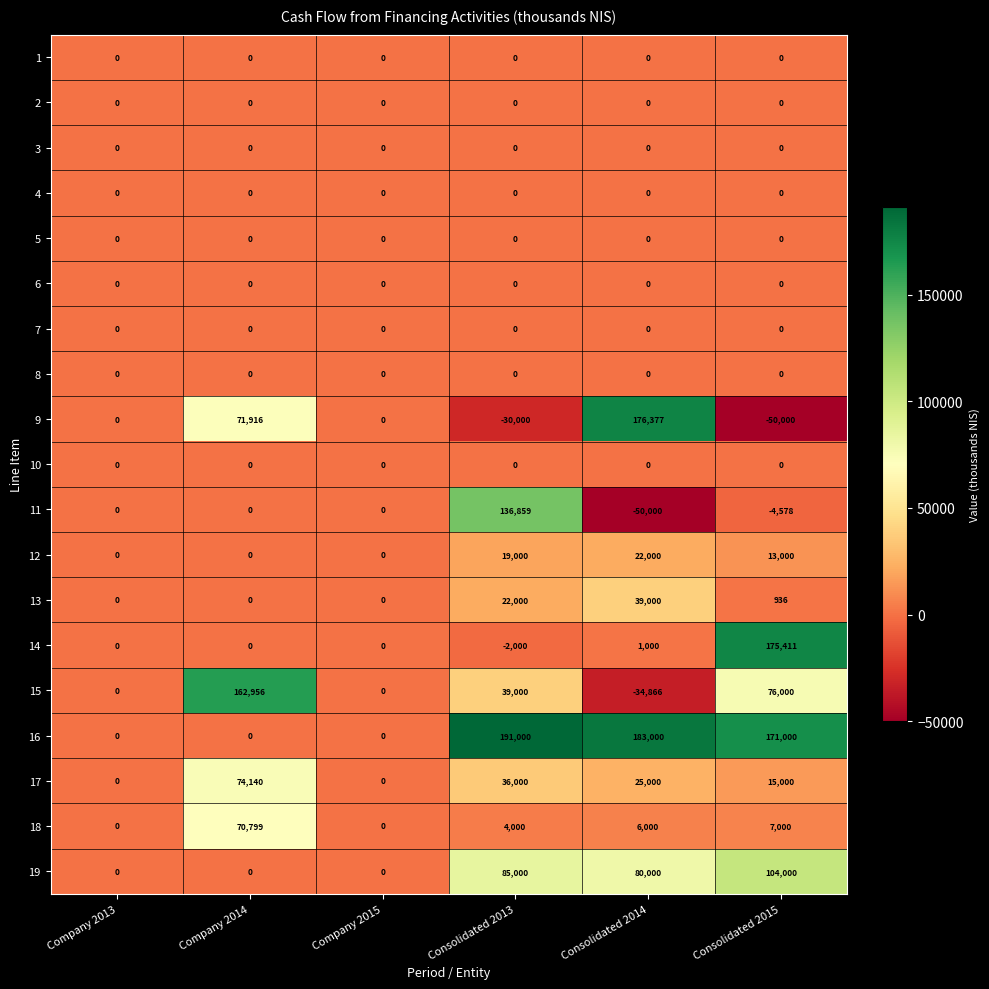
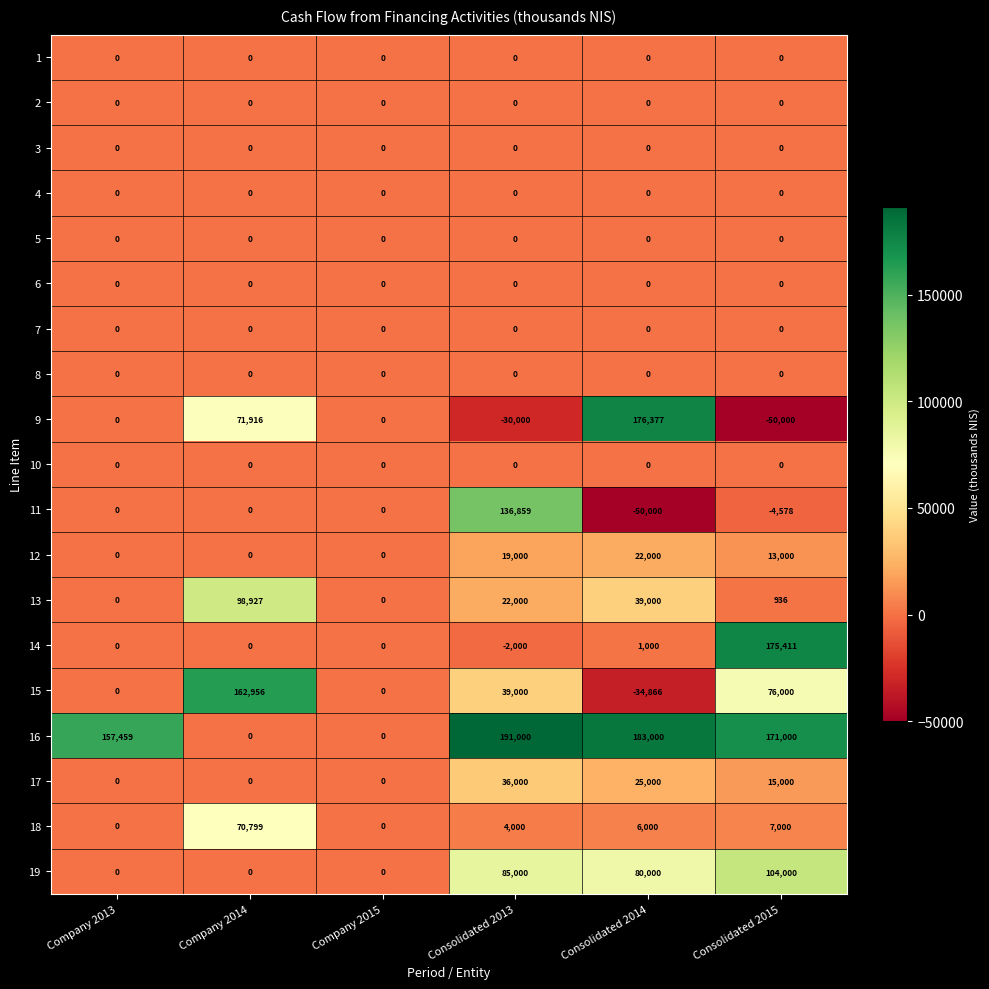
  {
    "1": {
      "Company 2013": "0",
      "Company 2014": "0",
      "Company 2015": "0",
      "Consolidated 2013": "0",
      "Consolidated 2014": "0",
      "Consolidated 2015": "0"
    },
    "2": {
      "Company 2013": "0",
      "Company 2014": "0",
      "Company 2015": "0",
      "Consolidated 2013": "0",
      "Consolidated 2014": "0",
      "Consolidated 2015": "0"
    },
    "3": {
      "Company 2013": "0",
      "Company 2014": "0",
      "Company 2015": "0",
      "Consolidated 2013": "0",
      "Consolidated 2014": "0",
      "Consolidated 2015": "0"
    },
    "4": {
      "Company 2013": "0",
      "Company 2014": "0",
      "Company 2015": "0",
      "Consolidated 2013": "0",
      "Consolidated 2014": "0",
      "Consolidated 2015": "0"
    },
    "5": {
      "Company 2013": "0",
      "Company 2014": "0",
      "Company 2015": "0",
      "Consolidated 2013": "0",
      "Consolidated 2014": "0",
      "Consolidated 2015": "0"
    },
    "6": {
      "Company 2013": "0",
      "Company 2014": "0",
      "Company 2015": "0",
      "Consolidated 2013": "0",
      "Consolidated 2014": "0",
      "Consolidated 2015": "0"
    },
    "7": {
      "Company 2013": "0",
      "Company 2014": "0",
      "Company 2015": "0",
      "Consolidated 2013": "0",
      "Consolidated 2014": "0",
      "Consolidated 2015": "0"
    },
    "8": {
      "Company 2013": "0",
      "Company 2014": "0",
      "Company 2015": "0",
      "Consolidated 2013": "0",
      "Consolidated 2014": "0",
      "Consolidated 2015": "0"
    },
    "9": {
      "Company 2013": "0",
      "Company 2014": "71,916",
      "Company 2015": "0",
      "Consolidated 2013": "-30,000",
      "Consolidated 2014": "176,377",
      "Consolidated 2015": "-50,000"
    },
    "10": {
      "Company 2013": "0",
      "Company 2014": "0",
      "Company 2015": "0",
      "Consolidated 2013": "0",
      "Consolidated 2014": "0",
      "Consolidated 2015": "0"
    },
    "11": {
      "Company 2013": "0",
      "Company 2014": "0",
      "Company 2015": "0",
      "Consolidated 2013": "136,859",
      "Consolidated 2014": "-50,000",
      "Consolidated 2015": "-4,578"
    },
    "12": {
      "Company 2013": "0",
      "Company 2014": "0",
      "Company 2015": "0",
      "Consolidated 2013": "19,000",
      "Consolidated 2014": "22,000",
      "Consolidated 2015": "13,000"
    },
    "13": {
      "Company 2013": "0",
-     "Company 2014": "0",
+     "Company 2014": "98,927",
      "Company 2015": "0",
      "Consolidated 2013": "22,000",
      "Consolidated 2014": "39,000",
      "Consolidated 2015": "936"
    },
    "14": {
      "Company 2013": "0",
      "Company 2014": "0",
      "Company 2015": "0",
      "Consolidated 2013": "-2,000",
      "Consolidated 2014": "1,000",
      "Consolidated 2015": "175,411"
    },
    "15": {
      "Company 2013": "0",
      "Company 2014": "162,956",
      "Company 2015": "0",
      "Consolidated 2013": "39,000",
      "Consolidated 2014": "-34,866",
      "Consolidated 2015": "76,000"
    },
    "16": {
-     "Company 2013": "0",
+     "Company 2013": "157,459",
      "Company 2014": "0",
      "Company 2015": "0",
      "Consolidated 2013": "191,000",
      "Consolidated 2014": "183,000",
      "Consolidated 2015": "171,000"
    },
    "17": {
      "Company 2013": "0",
-     "Company 2014": "74,140",
+     "Company 2014": "0",
      "Company 2015": "0",
      "Consolidated 2013": "36,000",
      "Consolidated 2014": "25,000",
      "Consolidated 2015": "15,000"
    },
    "18": {
      "Company 2013": "0",
      "Company 2014": "70,799",
      "Company 2015": "0",
      "Consolidated 2013": "4,000",
      "Consolidated 2014": "6,000",
      "Consolidated 2015": "7,000"
    },
    "19": {
      "Company 2013": "0",
      "Company 2014": "0",
      "Company 2015": "0",
      "Consolidated 2013": "85,000",
      "Consolidated 2014": "80,000",
      "Consolidated 2015": "104,000"
    }
  }
